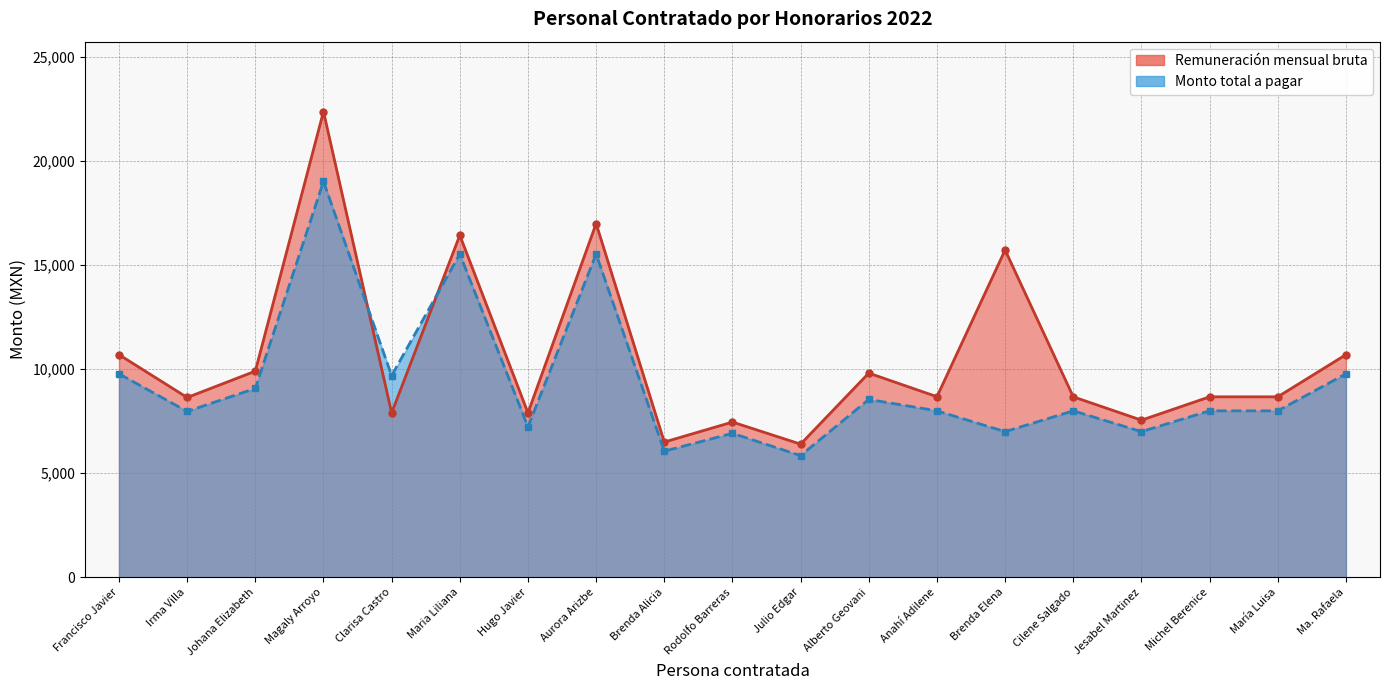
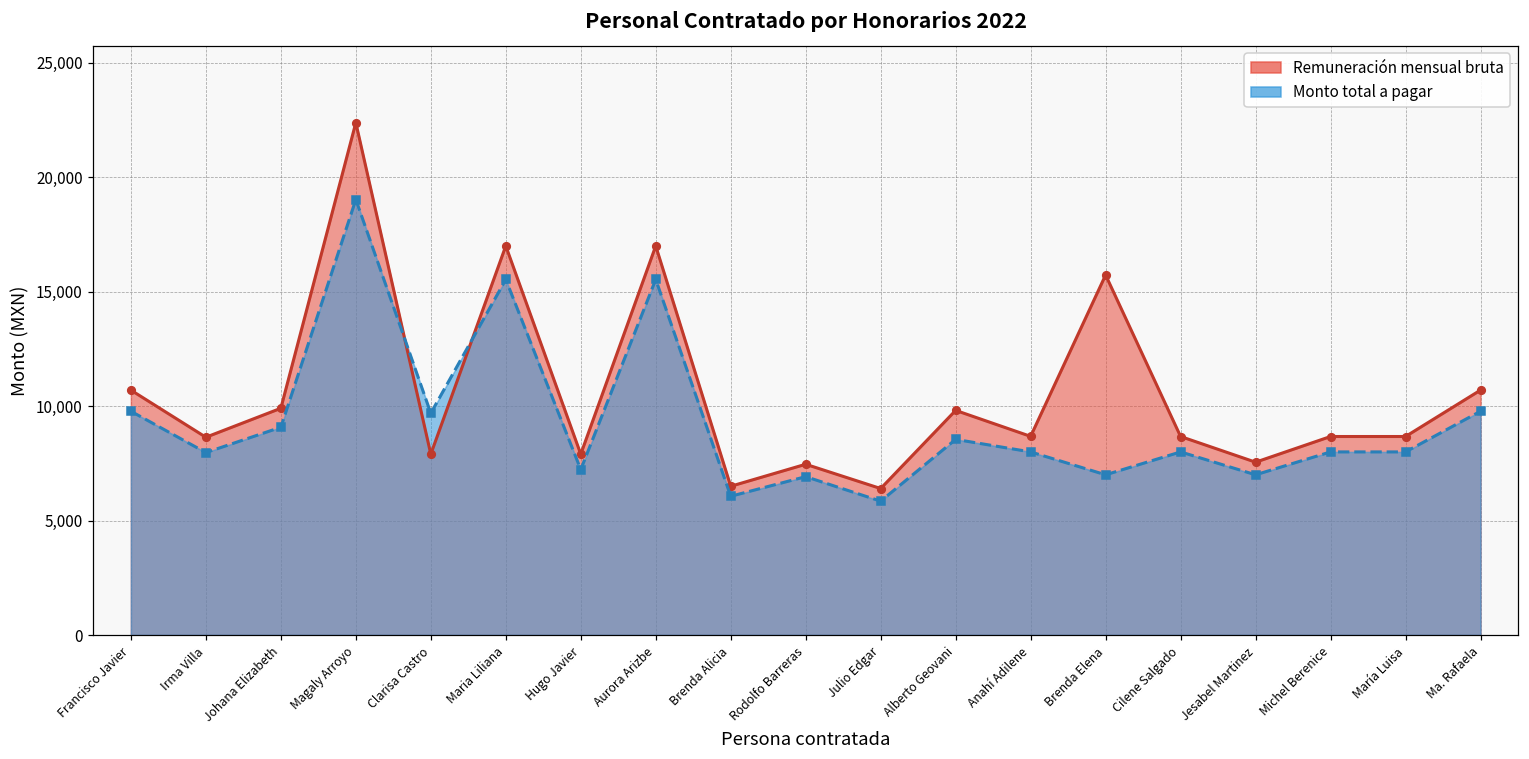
  {
    "Remuneración mensual bruta": {
      "Francisco Javier": "10,700",
      "Irma Villa": "8,600",
      "Johana Elizabeth": "9,900",
      "Magaly Arroyo": "22,400",
      "Clarisa Castro": "7,900",
-     "Maria Liliana": "16,400",
+     "Maria Liliana": "17,000",
      "Hugo Javier": "7,900",
      "Aurora Arizbe": "17,000",
      "Brenda Alicia": "6,500",
      "Rodolfo Barreras": "7,500",
      "Julio Edgar": "6,400",
      "Alberto Geovani": "9,800",
      "Anahí Adilene": "8,700",
      "Brenda Elena": "15,700",
      "Cilene Salgado": "8,700",
      "Jesabel Martinez": "7,600",
      "Michel Berenice": "8,700",
      "María Luisa": "8,700",
      "Ma. Rafaela": "10,700"
    },
    "Monto total a pagar": {
      "Francisco Javier": "9,800",
      "Irma Villa": "8,000",
      "Johana Elizabeth": "9,100",
      "Magaly Arroyo": "19,000",
      "Clarisa Castro": "9,700",
      "Maria Liliana": "15,500",
      "Hugo Javier": "7,200",
      "Aurora Arizbe": "15,500",
      "Brenda Alicia": "6,100",
      "Rodolfo Barreras": "6,900",
      "Julio Edgar": "5,800",
      "Alberto Geovani": "8,500",
      "Anahí Adilene": "8,000",
      "Brenda Elena": "7,000",
      "Cilene Salgado": "8,000",
      "Jesabel Martinez": "7,000",
      "Michel Berenice": "8,000",
      "María Luisa": "8,000",
      "Ma. Rafaela": "9,800"
    }
  }
